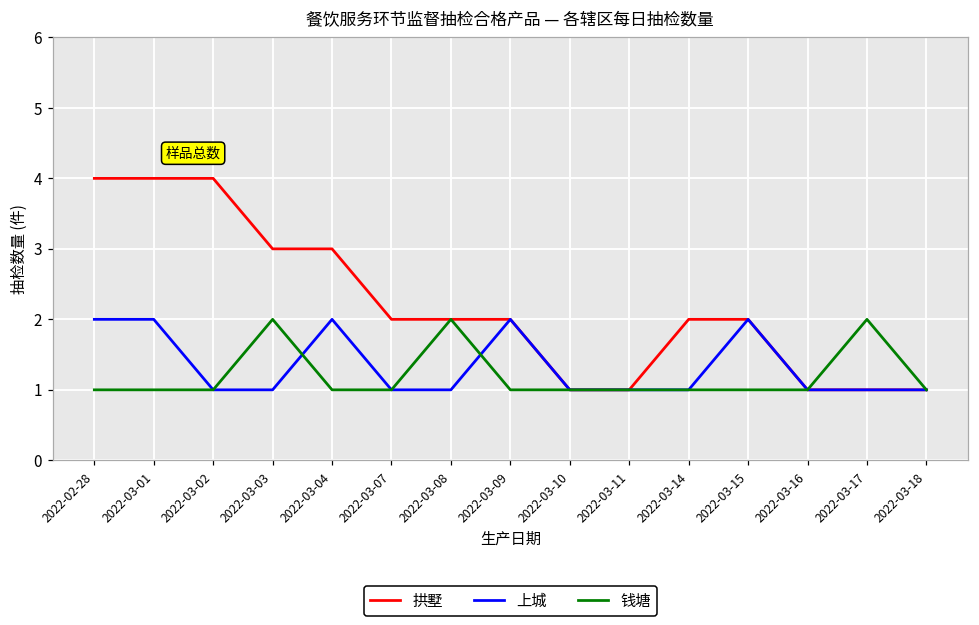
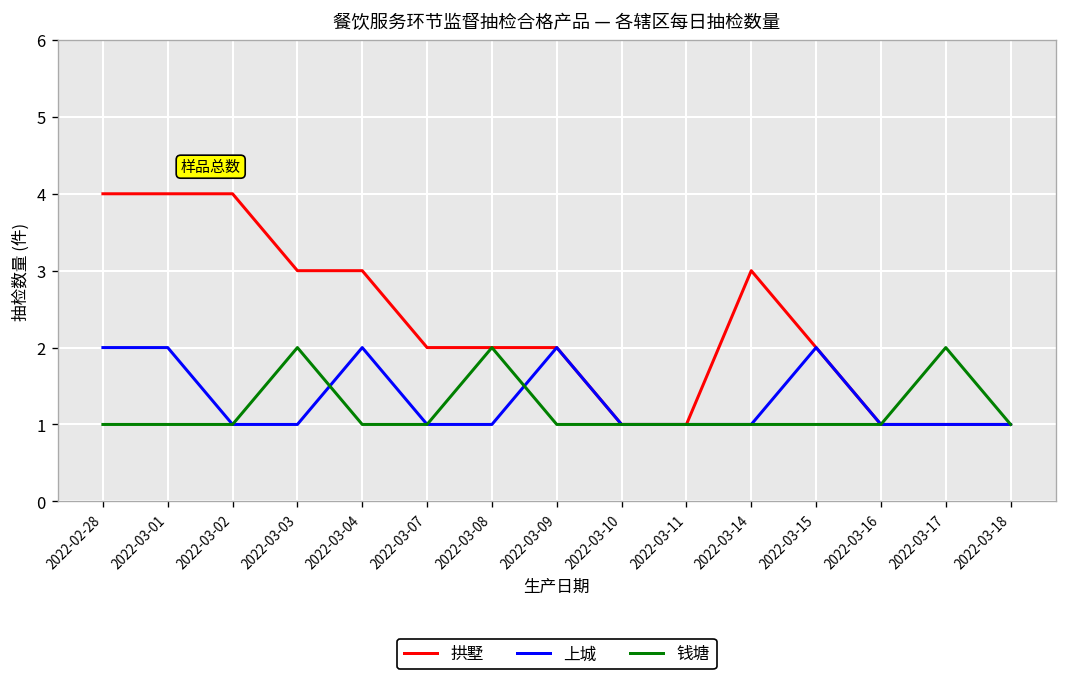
  {
    "拱墅": {
      "2022-02-28": 4,
      "2022-03-01": 4,
      "2022-03-02": 4,
      "2022-03-03": 3,
      "2022-03-04": 3,
      "2022-03-07": 2,
-     "2022-03-14": 2
+     "2022-03-14": 3
    },
    "上城": {
      "2022-02-28": 2,
      "2022-03-01": 2,
      "2022-03-03": 1,
      "2022-03-04": 2,
      "2022-03-08": 1
    },
    "钱塘": {
      "2022-02-28": 1,
      "2022-03-01": 1,
      "2022-03-03": 2,
      "2022-03-04": 1,
      "2022-03-09": 1,
      "2022-03-15": 1,
      "2022-03-17": 2
    }
  }
